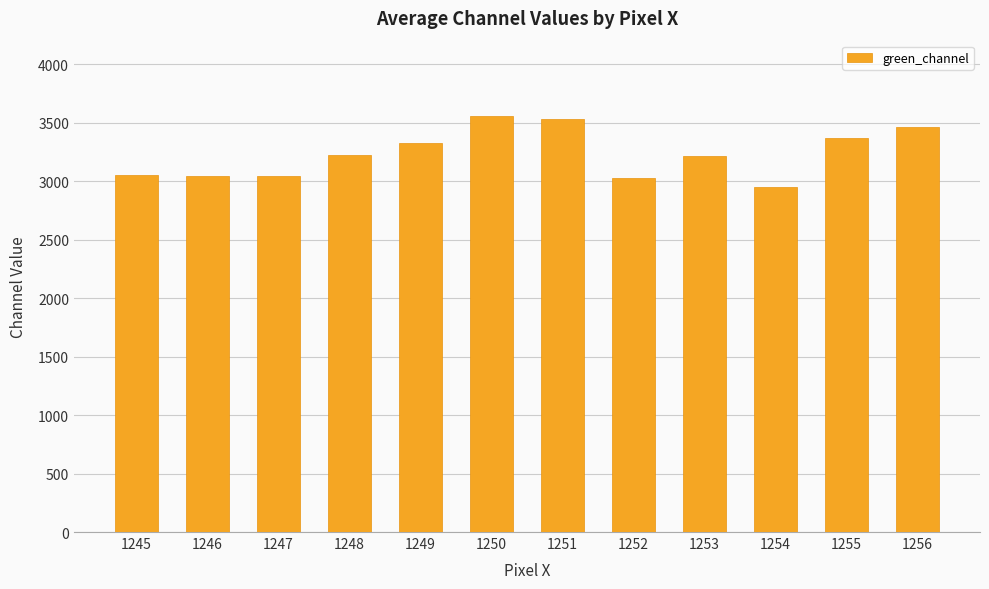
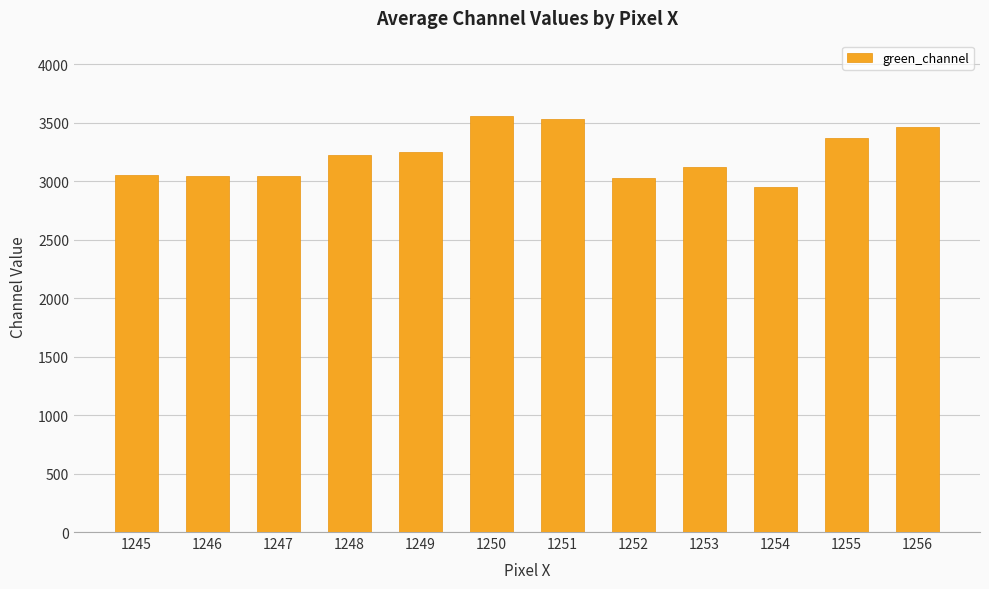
  {
    "1245": 3050,
    "1246": 3040,
    "1247": 3040,
    "1248": 3220,
-   "1249": 3320,
+   "1249": 3250,
    "1250": 3560,
    "1251": 3530,
    "1252": 3030,
-   "1253": 3210,
+   "1253": 3120,
    "1254": 2950,
    "1255": 3370,
    "1256": 3460
  }
